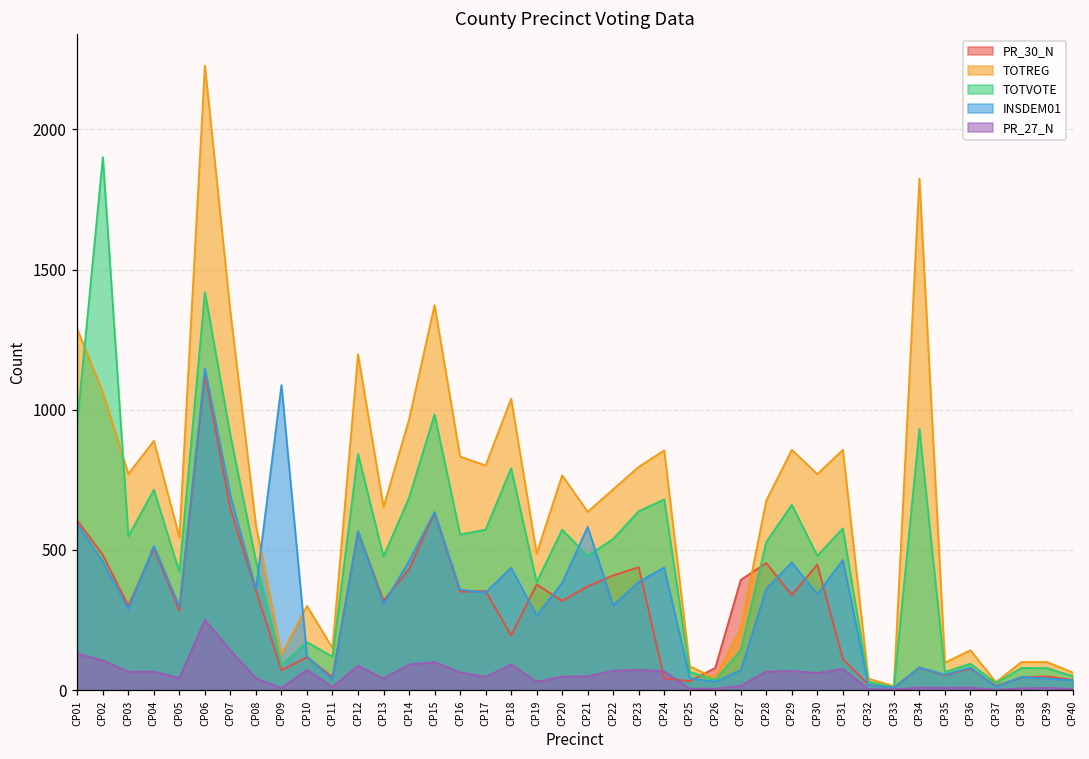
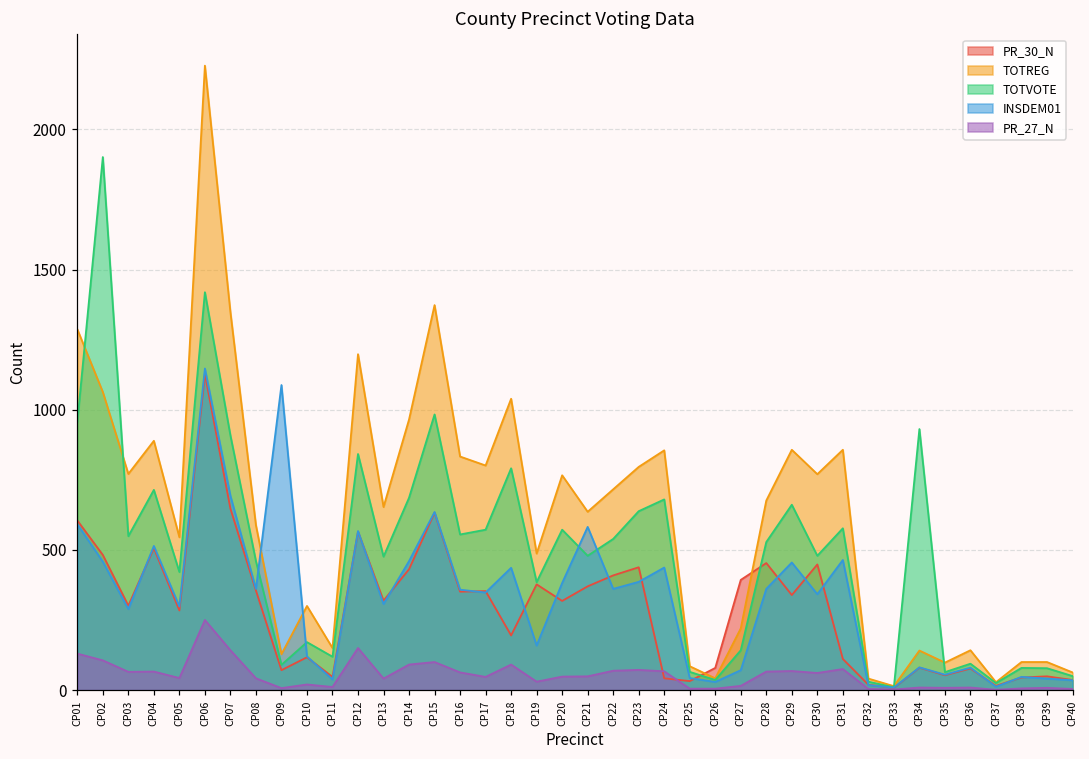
  {
    "PR_30_N": {
      "CP01": 610,
      "CP02": 480,
      "CP03": 300,
      "CP05": 280,
      "CP06": 1130,
      "CP07": 650,
      "CP09": 70,
      "CP13": 320,
      "CP14": 430,
      "CP18": 200,
      "CP20": 320,
      "CP21": 370,
      "CP22": 410,
      "CP23": 440,
      "CP24": 40,
      "CP25": 30,
      "CP26": 80,
      "CP27": 390,
      "CP28": 450,
      "CP29": 340,
      "CP30": 450,
      "CP31": 110
    },
    "TOTREG": {
      "CP01": 1290,
      "CP02": 1060,
      "CP03": 770,
      "CP04": 890,
      "CP05": 550,
      "CP06": 2230,
      "CP07": 1350,
      "CP08": 590,
      "CP09": 130,
      "CP10": 300,
      "CP11": 150,
      "CP12": 1200,
      "CP13": 650,
      "CP14": 970,
      "CP15": 1370,
      "CP16": 830,
      "CP17": 800,
      "CP18": 1040,
      "CP19": 490,
      "CP20": 770,
      "CP21": 640,
      "CP22": 720,
      "CP23": 800,
      "CP24": 860,
      "CP25": 90,
      "CP27": 220,
      "CP28": 680,
      "CP29": 860,
      "CP30": 770,
      "CP31": 860,
      "CP32": 40,
-     "CP34": 1820,
+     "CP34": 140,
      "CP35": 100,
      "CP36": 140,
      "CP38": 100,
      "CP39": 100,
      "CP40": 60
    },
    "TOTVOTE": {
      "CP01": 960,
      "CP02": 1900,
      "CP03": 550,
      "CP04": 710,
      "CP05": 420,
      "CP06": 1420,
      "CP07": 910,
      "CP08": 460,
      "CP09": 90,
      "CP10": 170,
      "CP11": 120,
      "CP12": 840,
      "CP13": 480,
      "CP14": 690,
      "CP15": 980,
      "CP16": 560,
      "CP17": 570,
      "CP18": 790,
      "CP20": 570,
      "CP21": 480,
      "CP22": 540,
      "CP23": 640,
      "CP24": 680,
      "CP25": 70,
      "CP27": 140,
      "CP28": 530,
      "CP29": 660,
      "CP30": 480,
      "CP31": 580,
      "CP32": 30,
      "CP34": 930,
      "CP36": 90,
      "CP38": 80,
      "CP39": 80,
      "CP40": 50
    },
    "INSDEM01": {
      "CP01": 590,
      "CP02": 460,
      "CP03": 290,
      "CP05": 300,
      "CP06": 1150,
      "CP07": 690,
      "CP09": 1090,
      "CP13": 310,
      "CP14": 460,
      "CP18": 440,
-     "CP19": 270,
+     "CP19": 160,
      "CP20": 380,
      "CP21": 580,
-     "CP22": 300,
+     "CP22": 360,
      "CP23": 390,
      "CP24": 440,
      "CP25": 40,
      "CP27": 70,
      "CP28": 360,
      "CP29": 460,
      "CP30": 340,
      "CP31": 460
    },
    "PR_27_N": {
      "CP01": 130,
      "CP02": 110,
      "CP03": 70,
      "CP04": 70,
      "CP05": 40,
      "CP06": 250,
      "CP07": 140,
      "CP08": 40,
      "CP09": 10,
-     "CP10": 70,
+     "CP10": 20,
      "CP11": 10,
-     "CP12": 90,
+     "CP12": 150,
      "CP13": 40,
      "CP14": 90,
      "CP15": 100,
      "CP16": 60,
      "CP17": 50,
      "CP18": 90,
      "CP19": 30,
      "CP20": 50,
      "CP21": 50,
      "CP22": 70,
      "CP23": 70,
      "CP24": 70,
      "CP25": 10,
      "CP26": 10,
      "CP27": 20,
      "CP28": 70,
      "CP29": 70,
      "CP30": 60,
      "CP31": 80,
      "CP32": 0,
      "CP34": 10,
      "CP35": 10,
      "CP36": 10,
      "CP37": 0,
      "CP38": 10,
      "CP39": 10,
      "CP40": 0
    }
  }
